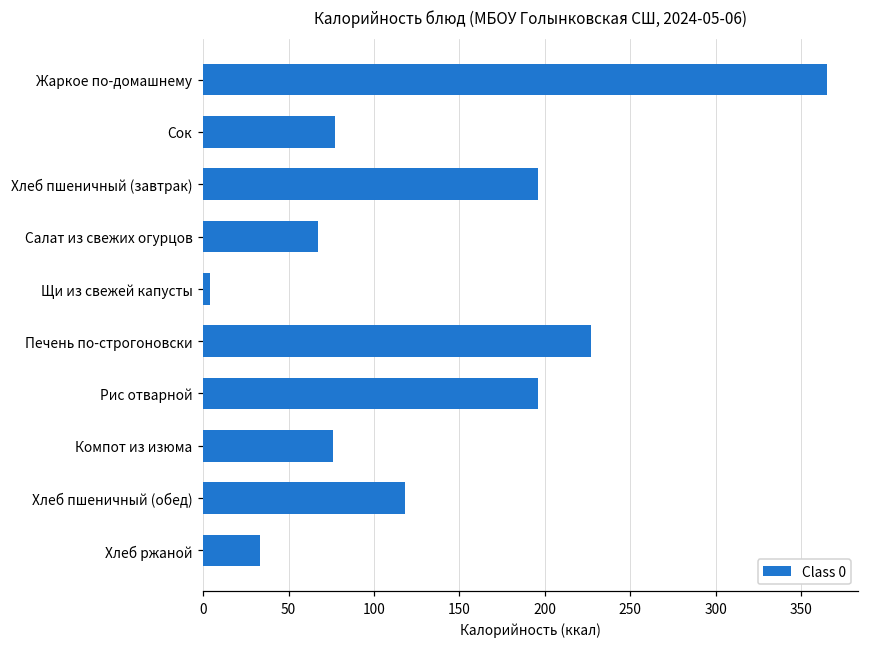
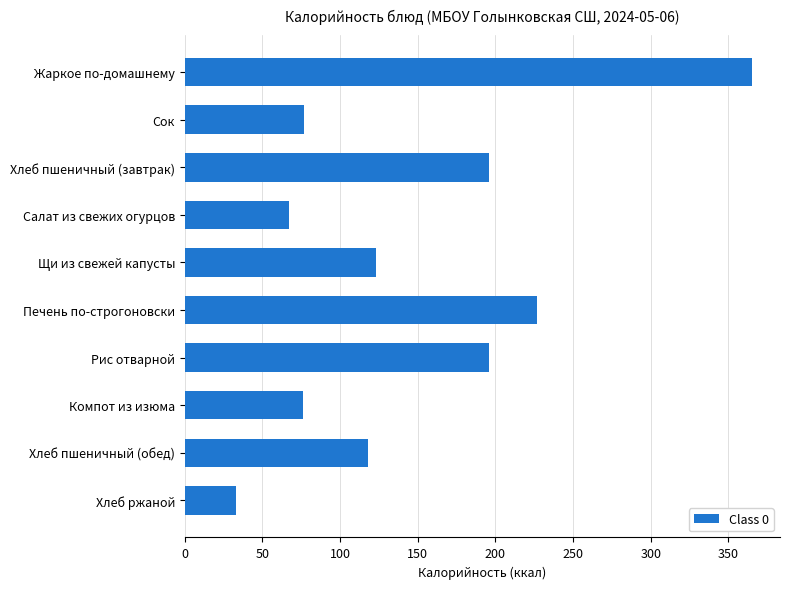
  {
    "Жаркое по-домашнему": 365,
    "Сок": 77,
    "Хлеб пшеничный (завтрак)": 196,
    "Салат из свежих огурцов": 67,
-   "Щи из свежей капусты": 4,
+   "Щи из свежей капусты": 123,
    "Печень по-строгоновски": 227,
    "Рис отварной": 196,
    "Компот из изюма": 76,
    "Хлеб пшеничный (обед)": 118,
    "Хлеб ржаной": 33
  }
